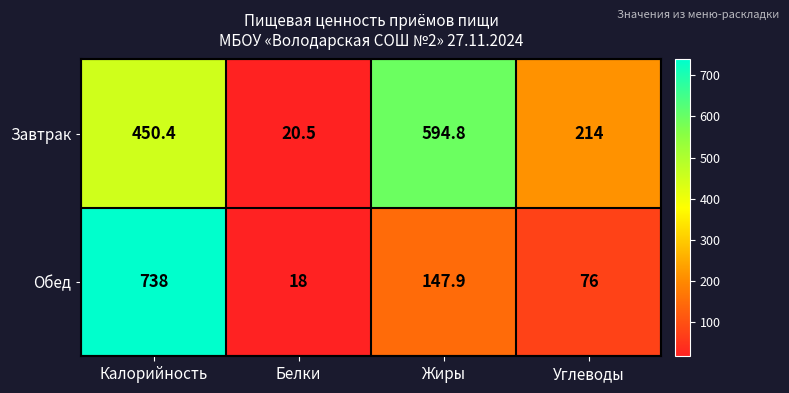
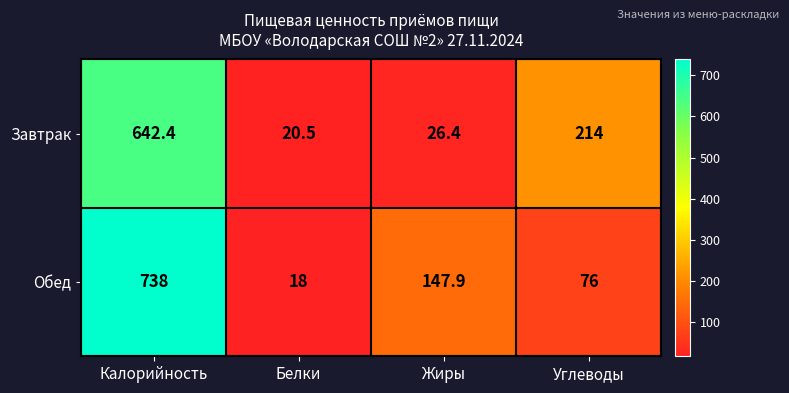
  {
    "Завтрак": {
-     "Калорийность": 450.4,
+     "Калорийность": 642.4,
      "Белки": 20.5,
-     "Жиры": 594.8,
+     "Жиры": 26.4,
      "Углеводы": 214
    },
    "Обед": {
      "Калорийность": 738,
      "Белки": 18,
      "Жиры": 147.9,
      "Углеводы": 76
    }
  }
